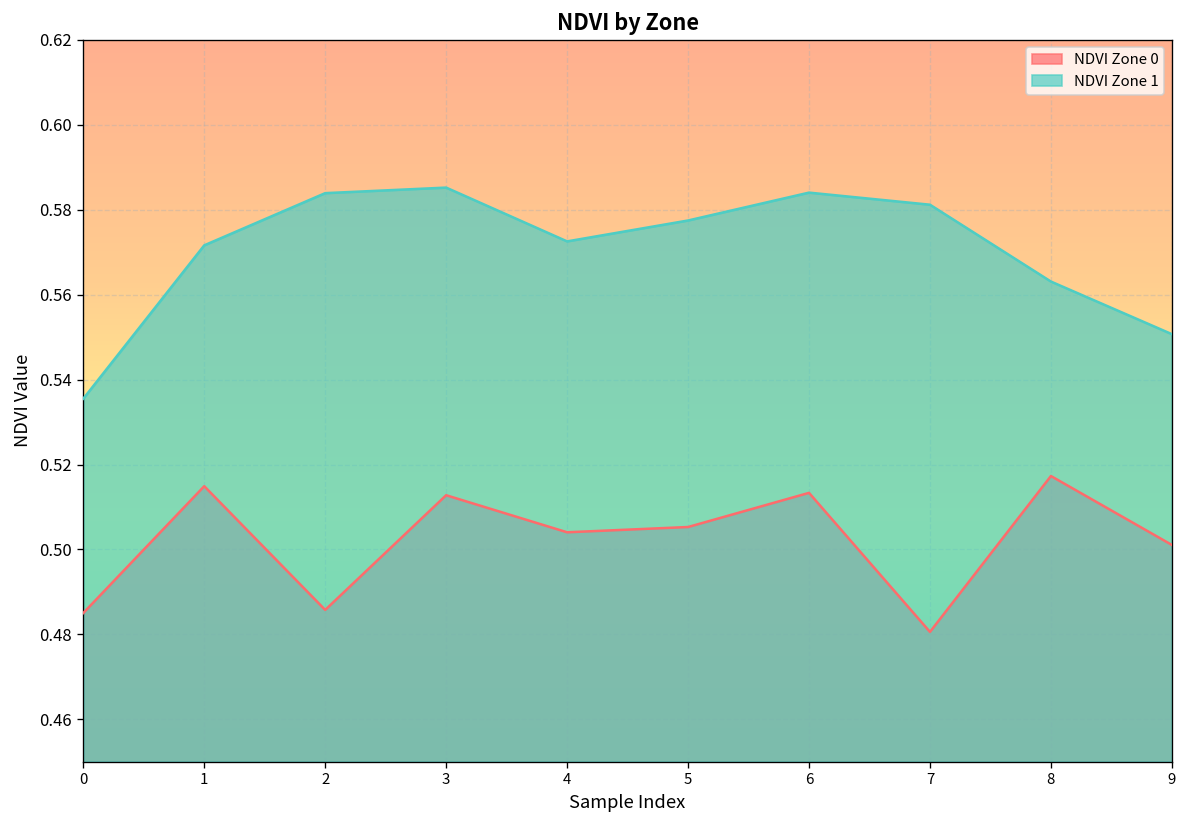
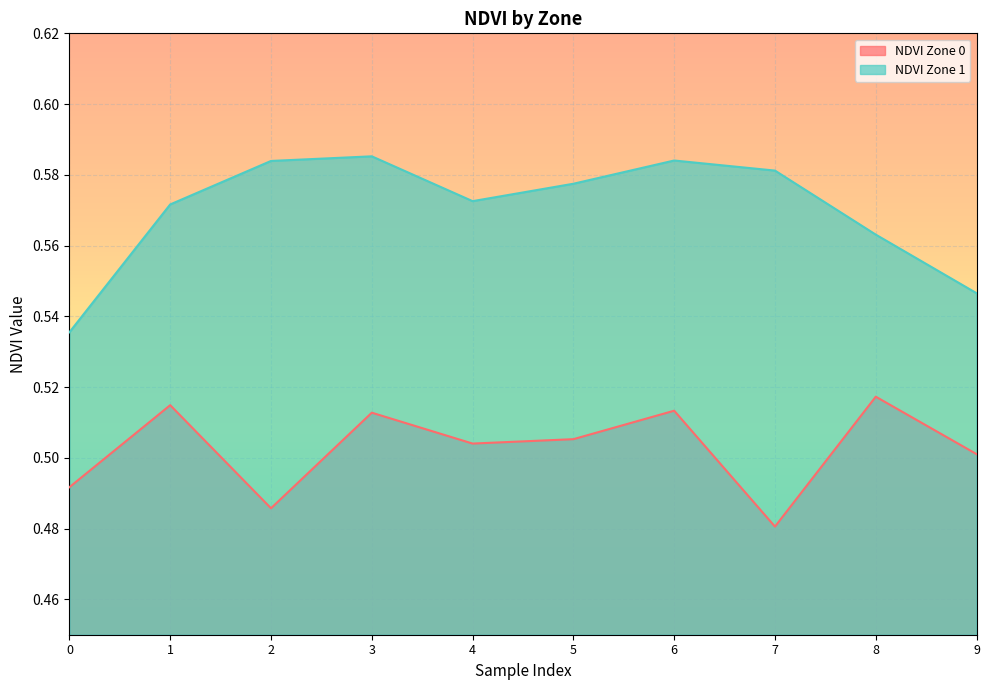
  {
    "NDVI Zone 0": {
-     "0": 0.485,
+     "0": 0.492,
      "1": 0.515,
      "2": 0.486,
      "3": 0.513,
      "4": 0.504,
      "5": 0.505,
      "6": 0.513,
      "7": 0.481,
      "8": 0.517,
      "9": 0.501
    },
    "NDVI Zone 1": {
      "0": 0.535,
      "1": 0.572,
      "2": 0.584,
      "3": 0.585,
      "4": 0.573,
      "5": 0.577,
      "6": 0.584,
      "7": 0.581,
      "8": 0.563,
-     "9": 0.551
+     "9": 0.547
    }
  }
